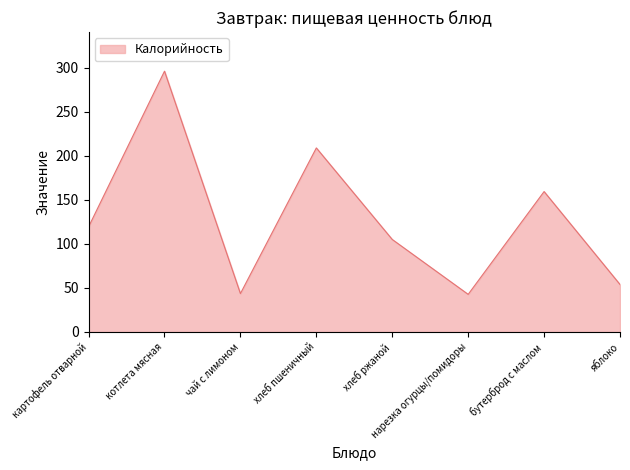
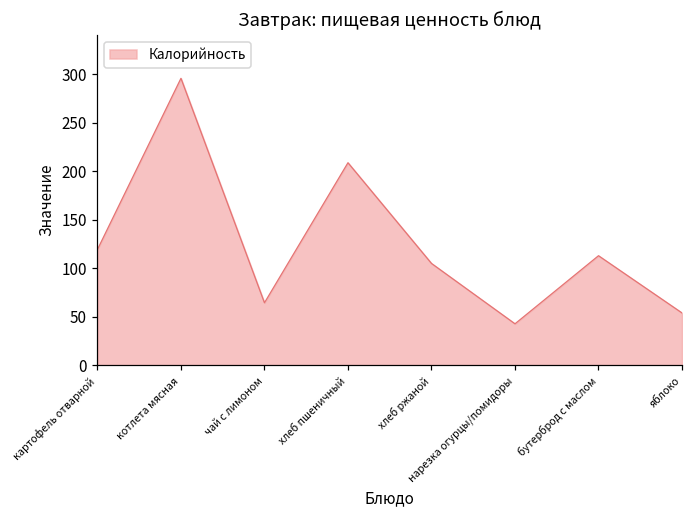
  {
    "картофель отварной": 120,
    "котлета мясная": 300,
-   "чай с лимоном": 40,
+   "чай с лимоном": 60,
    "хлеб пшеничный": 210,
    "хлеб ржаной": 110,
    "нарезка огурцы/помидоры": 40,
-   "бутерброд с маслом": 160,
+   "бутерброд с маслом": 110,
    "яблоко": 50
  }
